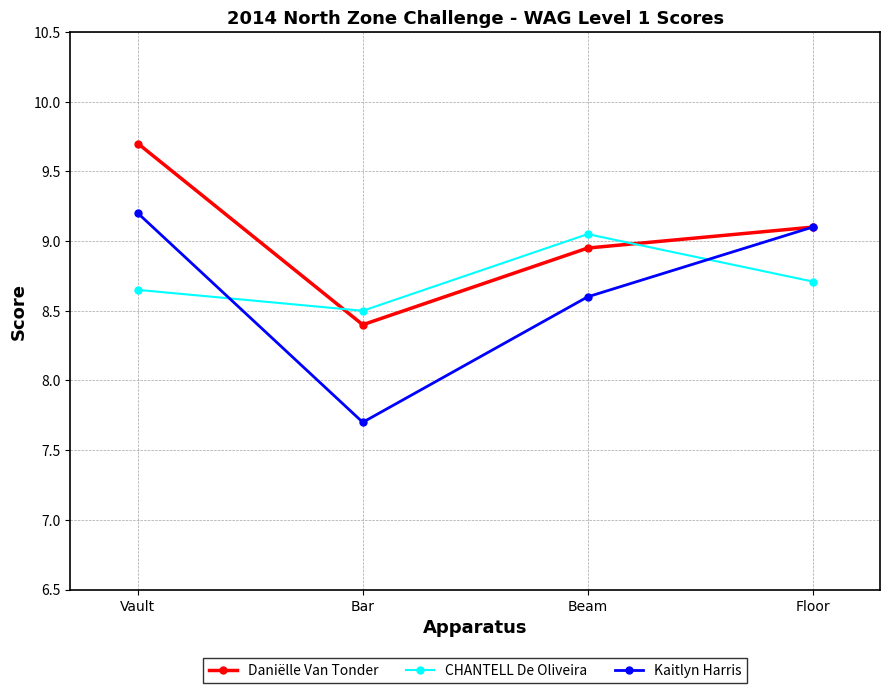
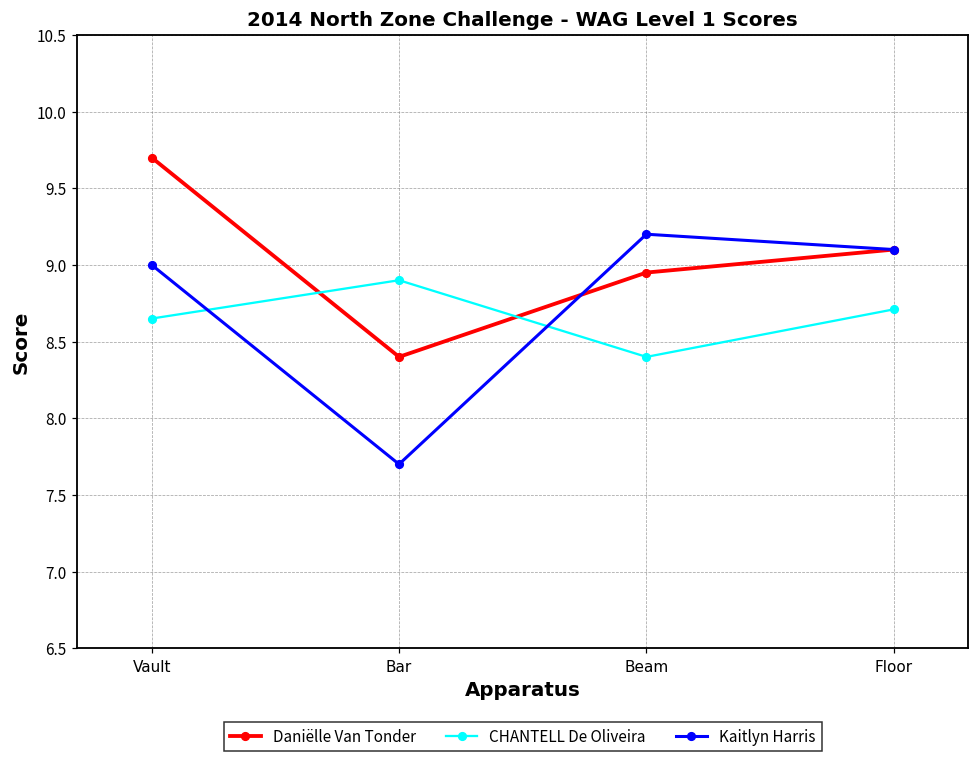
  {
    "Daniëlle Van Tonder": {
      "Vault": 9.70,
      "Bar": 8.40,
      "Beam": 8.95
    },
    "CHANTELL De Oliveira": {
      "Vault": 8.65,
-     "Bar": 8.5,
-     "Beam": 9.05,
+     "Bar": 8.9,
+     "Beam": 8.40,
      "Floor": 8.71
    },
    "Kaitlyn Harris": {
-     "Vault": 9.2,
+     "Vault": 9.0,
      "Bar": 7.7,
-     "Beam": 8.6
+     "Beam": 9.2
    }
  }
